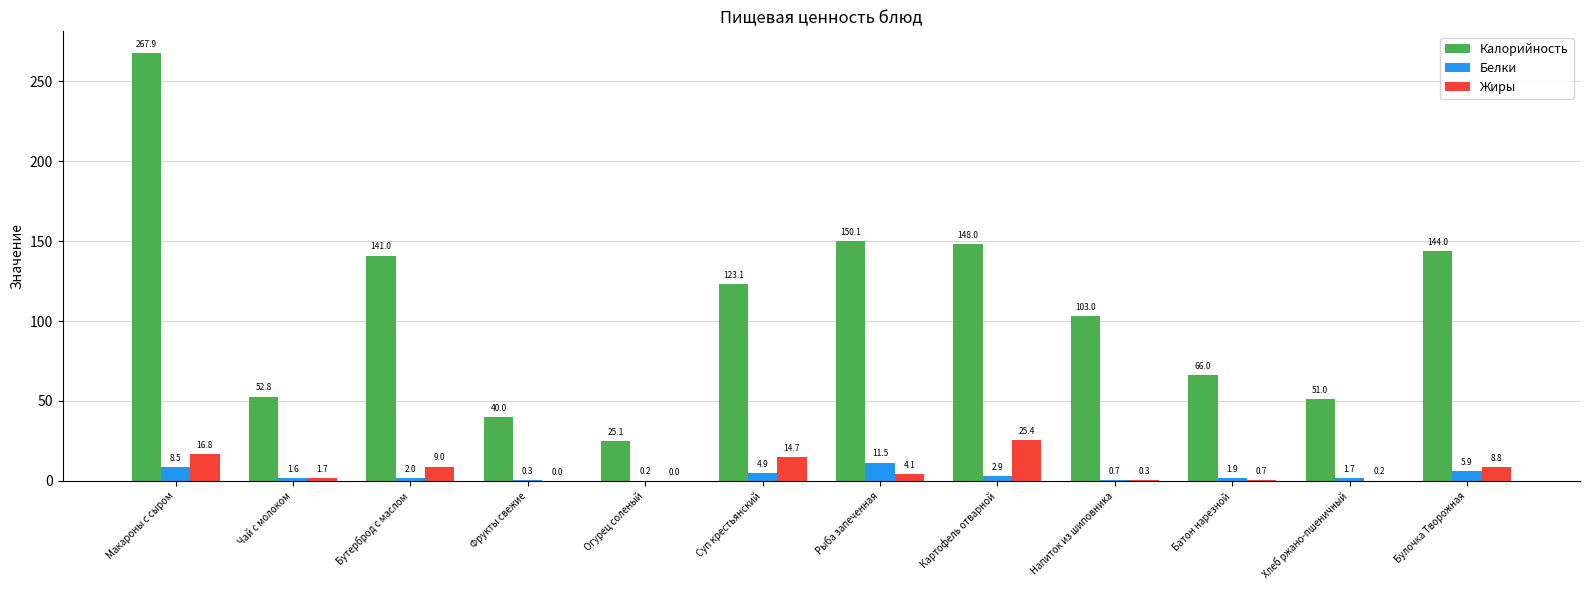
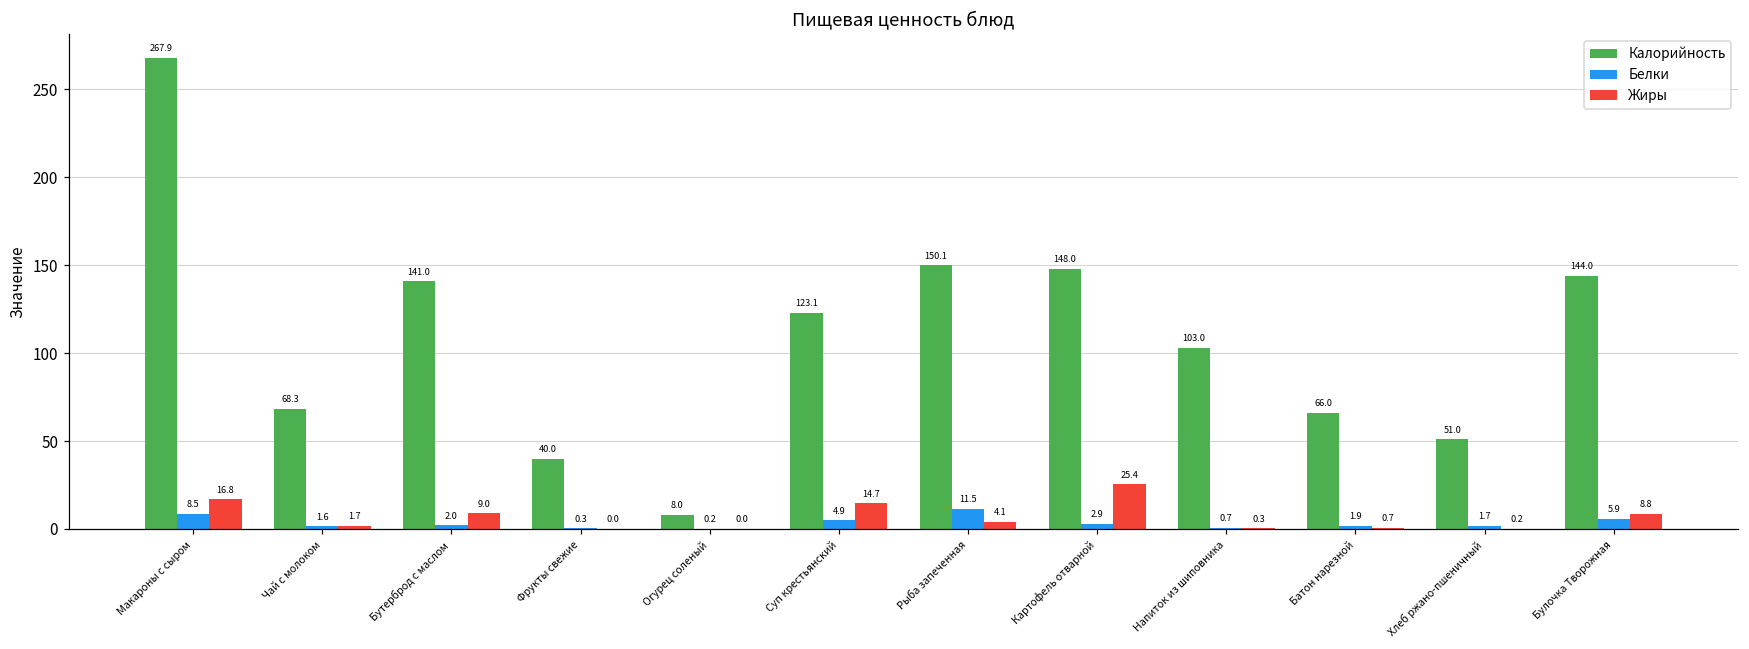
  {
    "Калорийность": {
      "Макароны с сыром": 267.9,
-     "Чай с молоком": 52.8,
+     "Чай с молоком": 68.3,
      "Бутерброд с маслом": 141.0,
      "Фрукты свежие": 40.0,
-     "Огурец соленый": 25.1,
+     "Огурец соленый": 8.0,
      "Суп крестьянский": 123.1,
      "Рыба запеченная": 150.1,
      "Картофель отварной": 148.0,
      "Напиток из шиповника": 103.0,
      "Батон нарезной": 66.0,
      "Хлеб ржано-пшеничный": 51.0,
      "Булочка Творожная": 144.0
    },
    "Белки": {
      "Макароны с сыром": 8.5,
      "Чай с молоком": 1.6,
      "Бутерброд с маслом": 2.0,
      "Фрукты свежие": 0.3,
      "Огурец соленый": 0.2,
      "Суп крестьянский": 4.9,
      "Рыба запеченная": 11.5,
      "Картофель отварной": 2.9,
      "Напиток из шиповника": 0.7,
      "Батон нарезной": 1.9,
      "Хлеб ржано-пшеничный": 1.7,
      "Булочка Творожная": 5.9
    },
    "Жиры": {
      "Макароны с сыром": 16.8,
      "Чай с молоком": 1.7,
      "Бутерброд с маслом": 9.0,
      "Фрукты свежие": 0.0,
      "Огурец соленый": 0.0,
      "Суп крестьянский": 14.7,
      "Рыба запеченная": 4.1,
      "Картофель отварной": 25.4,
      "Напиток из шиповника": 0.3,
      "Батон нарезной": 0.7,
      "Хлеб ржано-пшеничный": 0.2,
      "Булочка Творожная": 8.8
    }
  }
